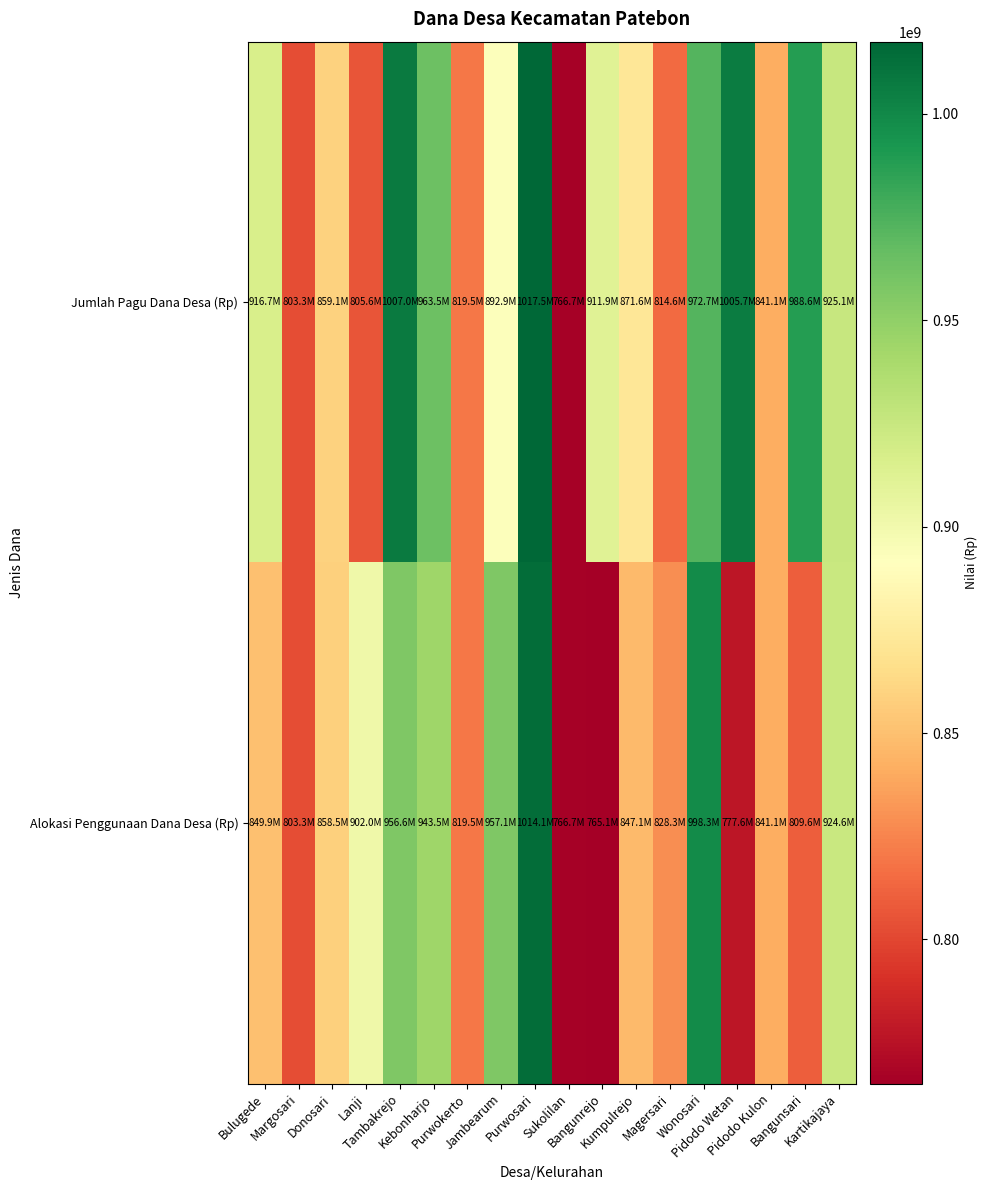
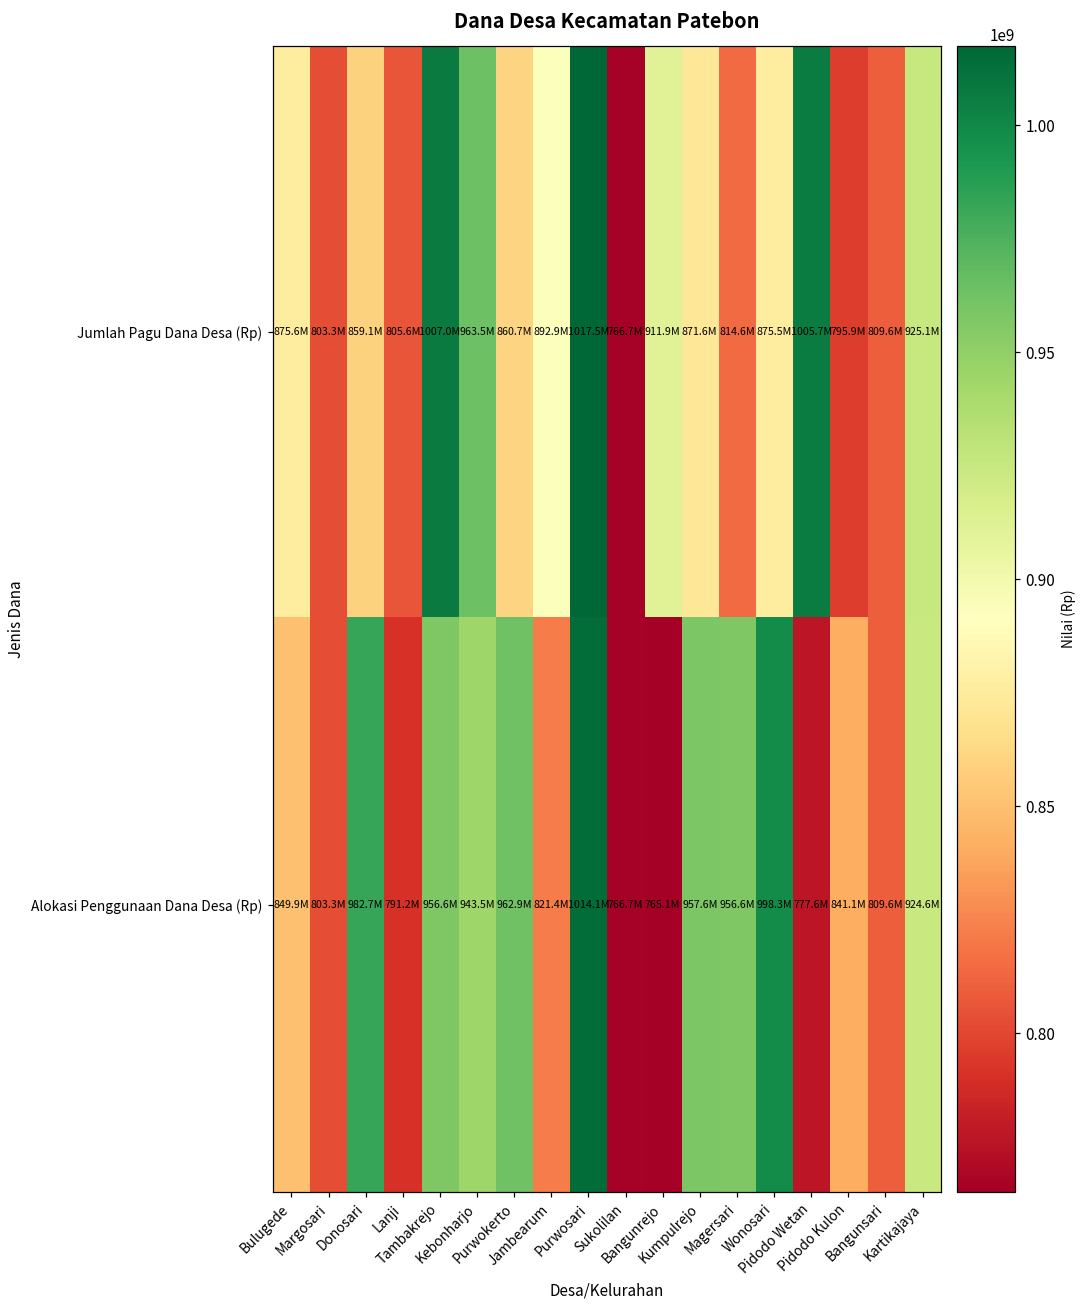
  {
    "Jumlah Pagu Dana Desa (Rp)": {
-     "Bulugede": "916.7M",
+     "Bulugede": "875.6M",
      "Margosari": "803.3M",
      "Donosari": "859.1M",
      "Lanji": "805.6M",
      "Tambakrejo": "1007.0M",
      "Kebonharjo": "963.5M",
-     "Purwokerto": "819.5M",
+     "Purwokerto": "860.7M",
      "Jambearum": "892.9M",
      "Purwosari": "1017.5M",
      "Sukolilan": "766.7M",
      "Bangunrejo": "911.9M",
      "Kumpulrejo": "871.6M",
      "Magersari": "814.6M",
-     "Wonosari": "972.7M",
+     "Wonosari": "875.5M",
      "Pidodo Wetan": "1005.7M",
-     "Pidodo Kulon": "841.1M",
-     "Bangunsari": "988.6M",
+     "Pidodo Kulon": "795.9M",
+     "Bangunsari": "809.6M",
      "Kartikajaya": "925.1M"
    },
    "Alokasi Penggunaan Dana Desa (Rp)": {
      "Bulugede": "849.9M",
      "Margosari": "803.3M",
-     "Donosari": "858.5M",
-     "Lanji": "902.0M",
+     "Donosari": "982.7M",
+     "Lanji": "791.2M",
      "Tambakrejo": "956.6M",
      "Kebonharjo": "943.5M",
-     "Purwokerto": "819.5M",
-     "Jambearum": "957.1M",
+     "Purwokerto": "962.9M",
+     "Jambearum": "821.4M",
      "Purwosari": "1014.1M",
      "Sukolilan": "766.7M",
      "Bangunrejo": "765.1M",
-     "Kumpulrejo": "847.1M",
-     "Magersari": "828.3M",
+     "Kumpulrejo": "957.6M",
+     "Magersari": "956.6M",
      "Wonosari": "998.3M",
      "Pidodo Wetan": "777.6M",
      "Pidodo Kulon": "841.1M",
      "Bangunsari": "809.6M",
      "Kartikajaya": "924.6M"
    }
  }
